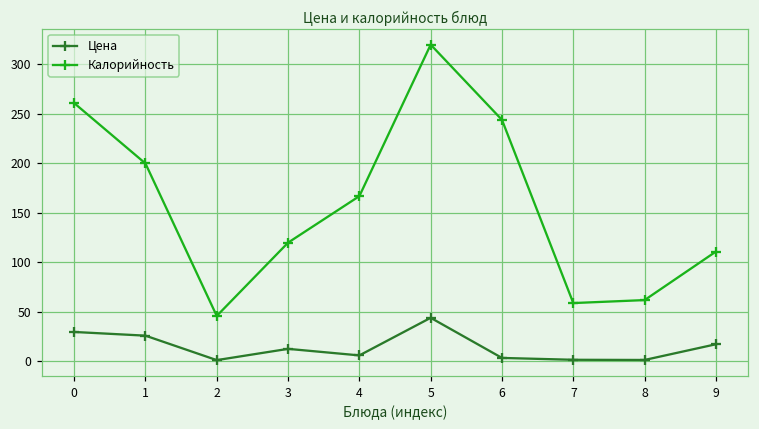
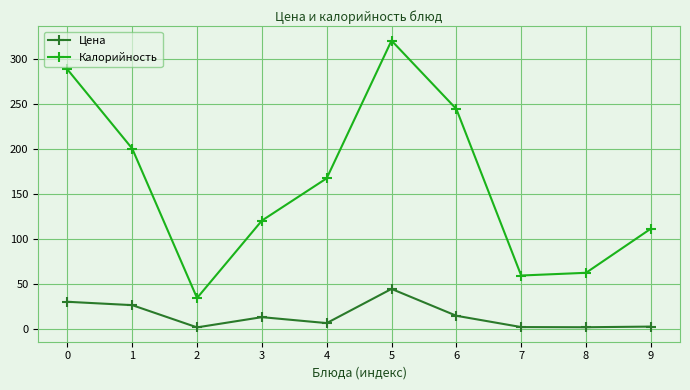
  {
    "Цена": {
      "0": 30,
      "1": 30,
      "2": 0,
      "3": 10,
      "4": 10,
      "5": 40,
-     "6": 0,
+     "6": 10,
      "7": 0,
      "8": 0,
-     "9": 20
+     "9": 0
    },
    "Калорийность": {
-     "0": 260,
+     "0": 290,
      "1": 200,
-     "2": 50,
+     "2": 30,
      "3": 120,
      "4": 170,
      "5": 320,
      "6": 240,
      "7": 60,
      "8": 60,
      "9": 110
    }
  }
